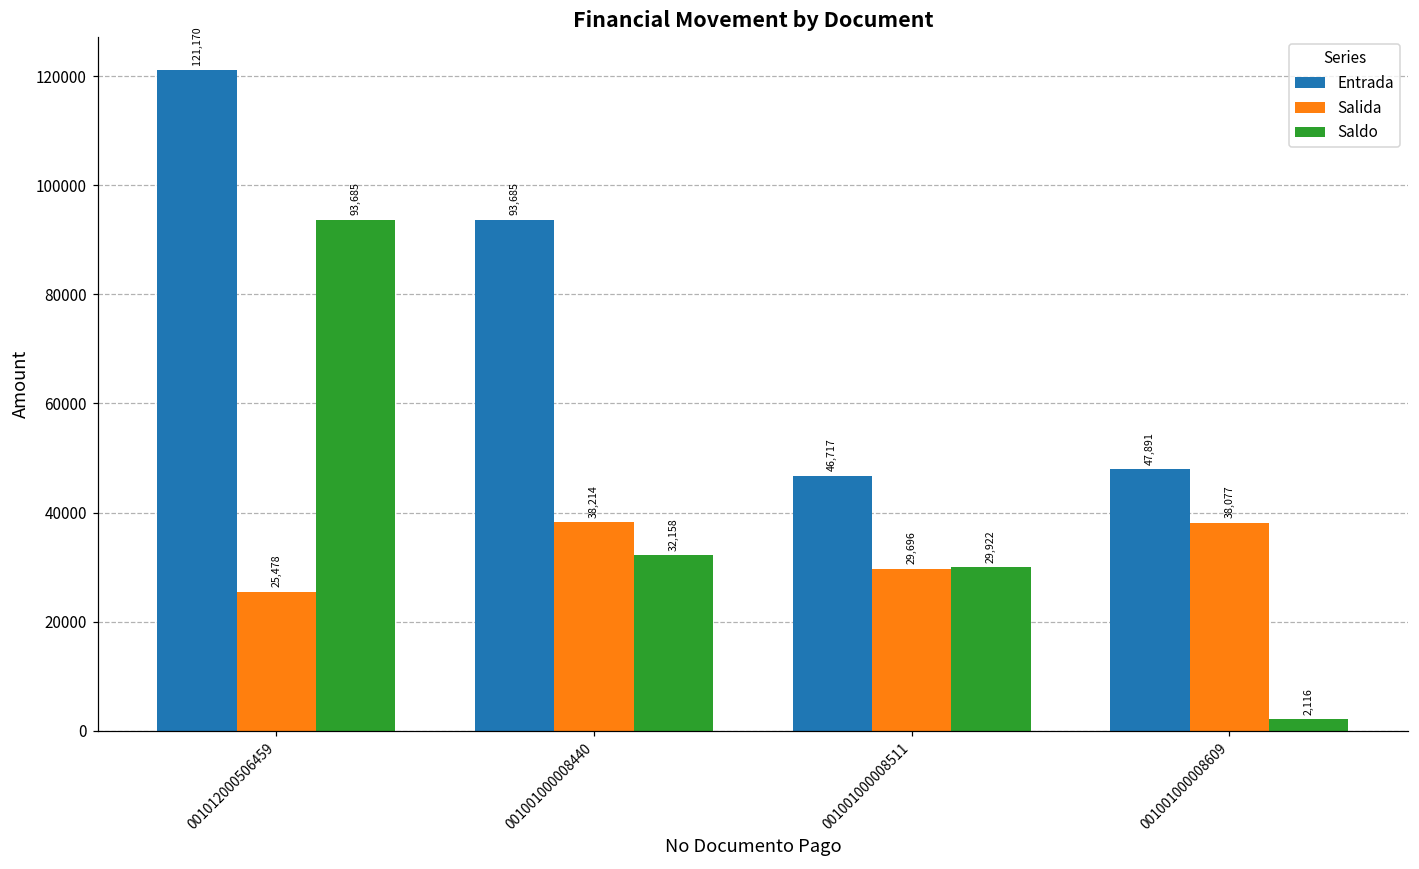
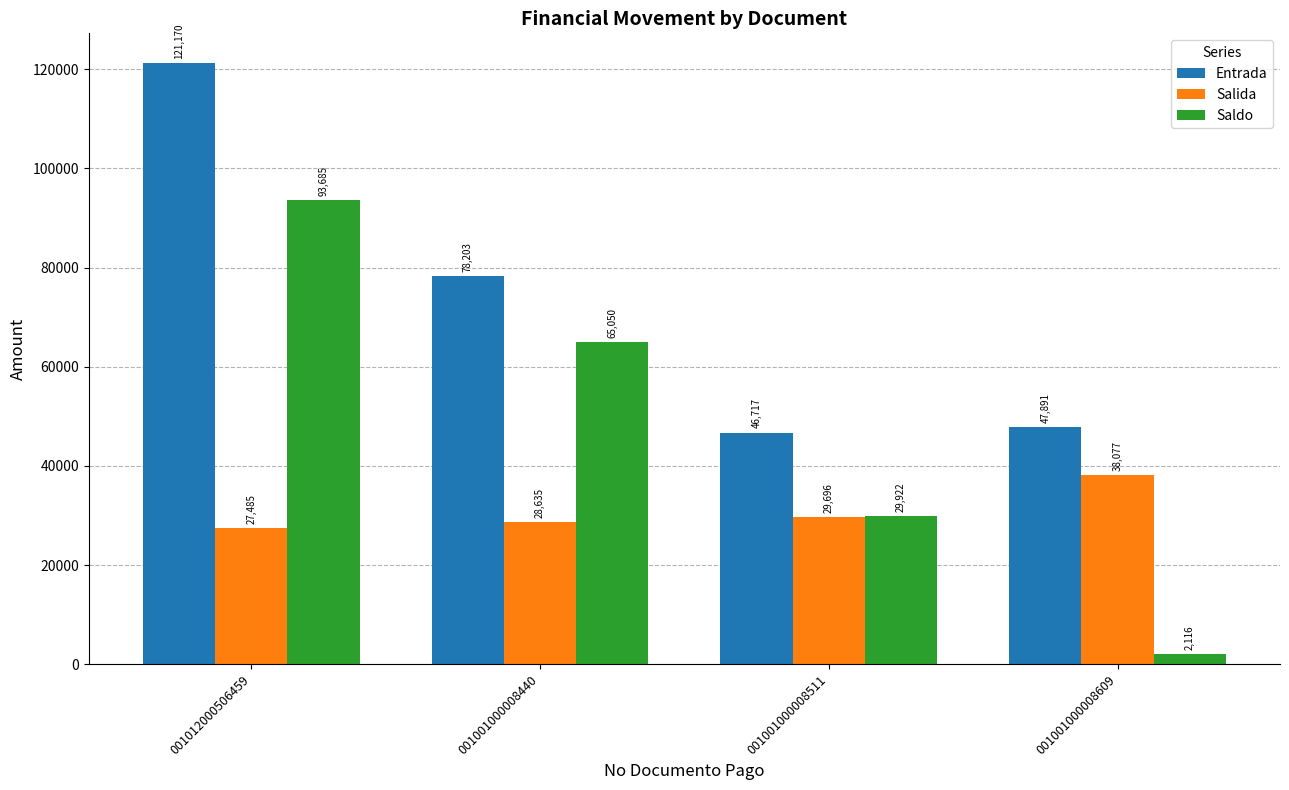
  {
    "Entrada": {
      "001012000506459": "121,170",
-     "001001000008440": "93,685",
+     "001001000008440": "78,203",
      "001001000008511": "46,717",
      "001001000008609": "47,891"
    },
    "Salida": {
-     "001012000506459": "25,478",
-     "001001000008440": "38,214",
+     "001012000506459": "27,485",
+     "001001000008440": "28,635",
      "001001000008511": "29,696",
      "001001000008609": "38,077"
    },
    "Saldo": {
      "001012000506459": "93,685",
-     "001001000008440": "32,158",
+     "001001000008440": "65,050",
      "001001000008511": "29,922",
      "001001000008609": "2,116"
    }
  }
